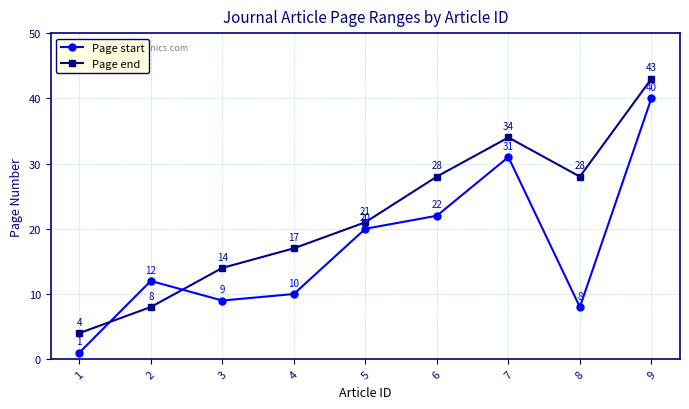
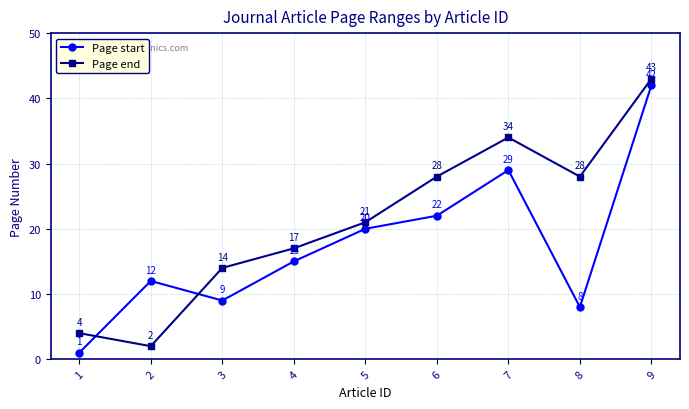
  {
    "Page start": {
      "1": 1,
      "2": 12,
      "3": 9,
-     "4": 10,
+     "4": 15,
      "6": 22,
-     "7": 31,
+     "7": 29,
      "8": 8,
-     "9": 40
+     "9": 42
    },
    "Page end": {
      "1": 4,
-     "2": 8,
+     "2": 2,
      "3": 14,
      "4": 17,
      "6": 28,
      "7": 34,
      "8": 28,
      "9": 43
    }
  }
